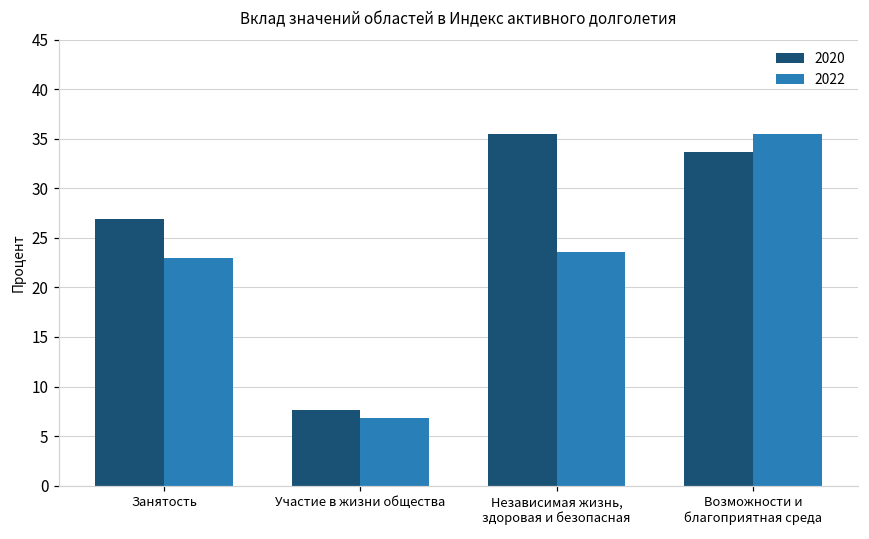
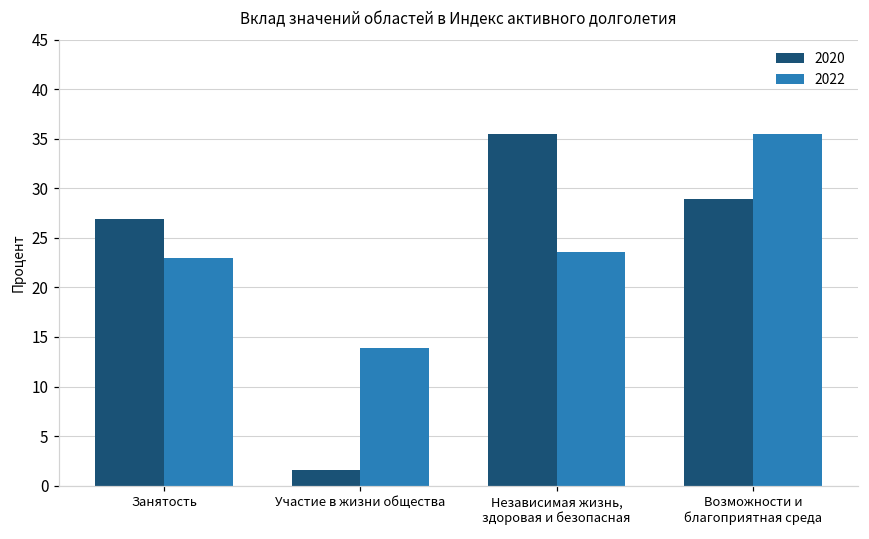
  {
    "2020": {
      "Занятость": 27,
-     "Участие в жизни общества": 8,
+     "Участие в жизни общества": 2,
      "Независимая жизнь, здоровая и безопасная": 36,
-     "Возможности и благоприятная среда": 34
+     "Возможности и благоприятная среда": 29
    },
    "2022": {
      "Занятость": 23,
-     "Участие в жизни общества": 7,
+     "Участие в жизни общества": 14,
      "Независимая жизнь, здоровая и безопасная": 24,
      "Возможности и благоприятная среда": 36
    }
  }
